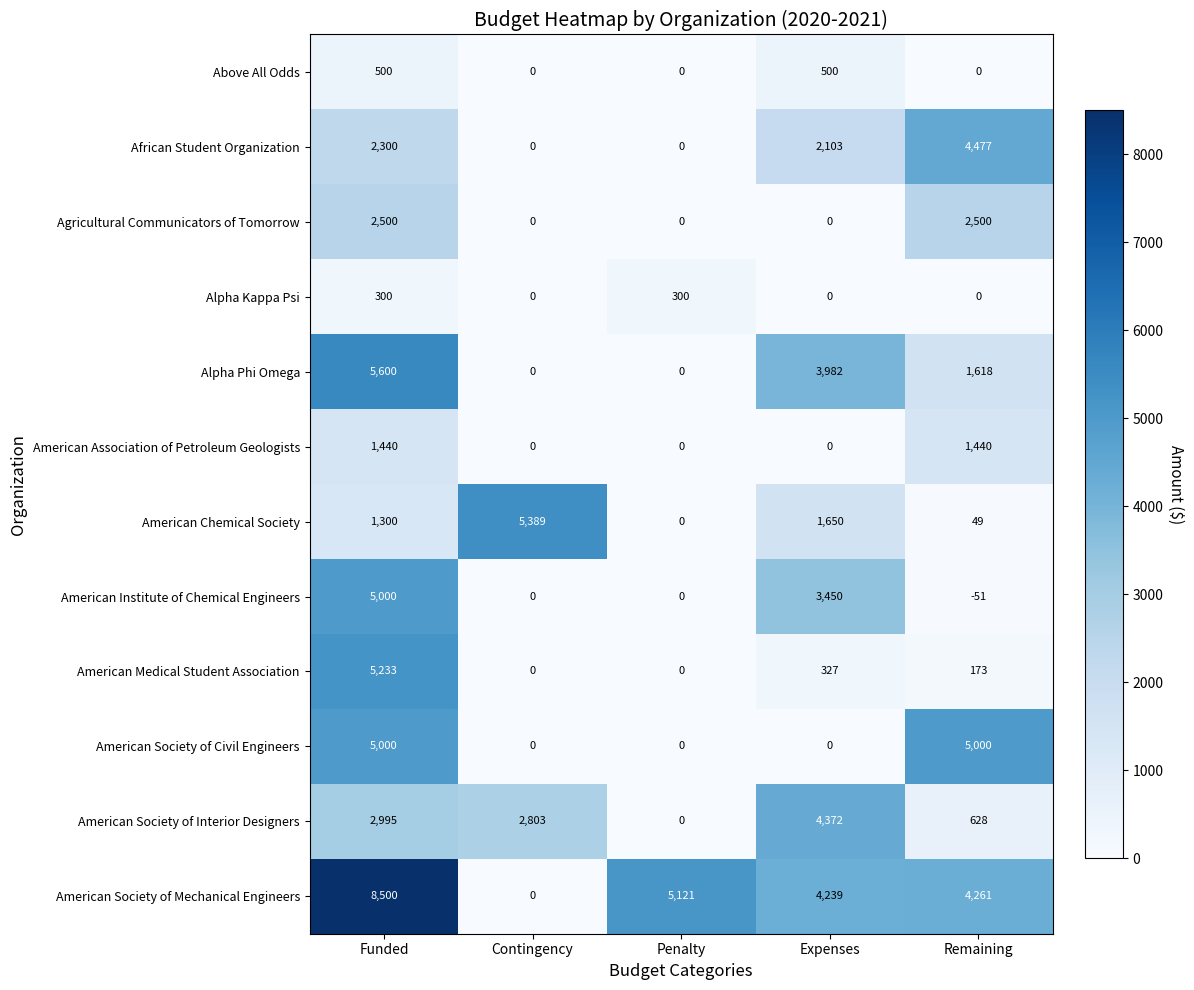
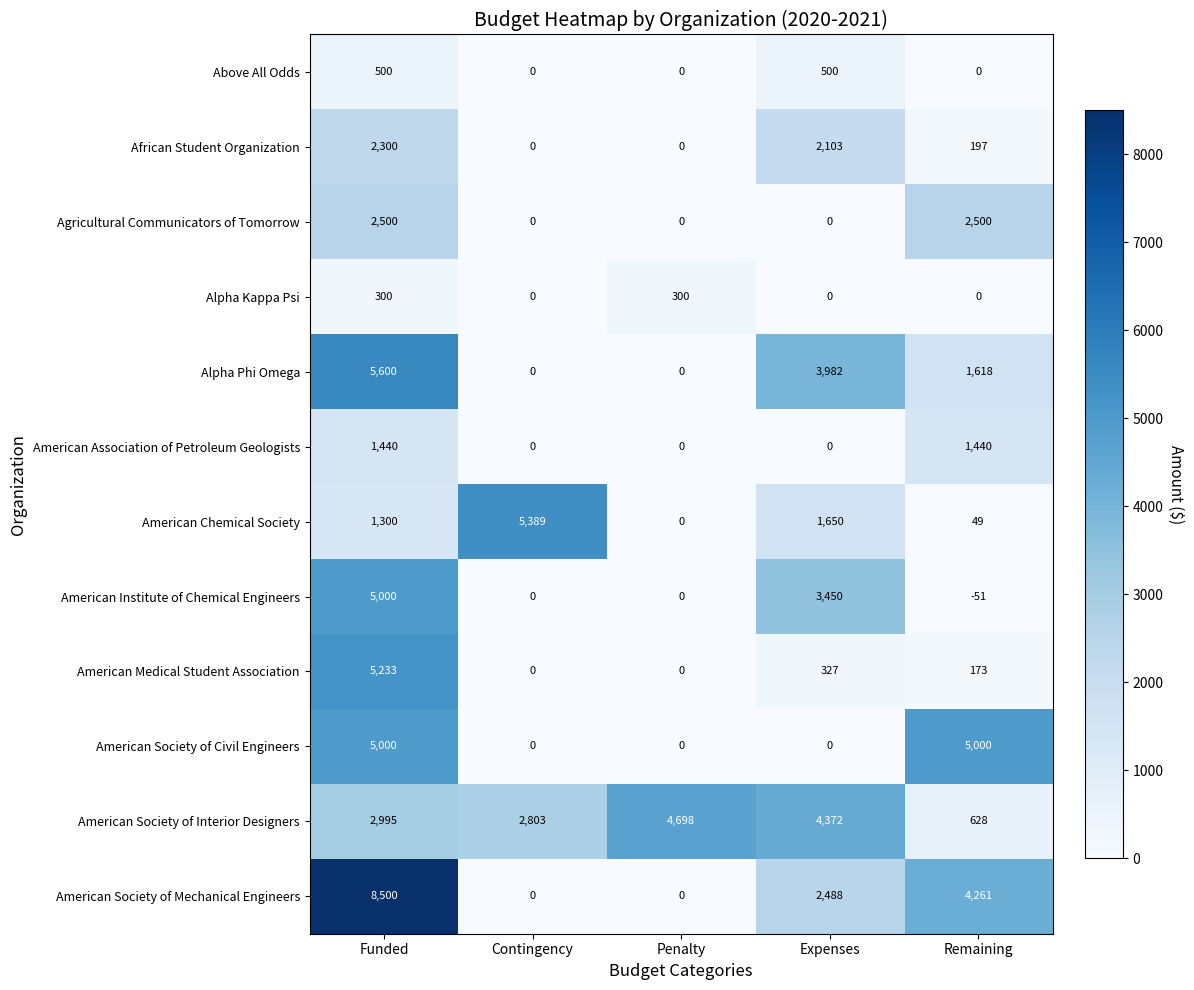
  {
    "Above All Odds": {
      "Funded": "500",
      "Contingency": "0",
      "Penalty": "0",
      "Expenses": "500",
      "Remaining": "0"
    },
    "African Student Organization": {
      "Funded": "2,300",
      "Contingency": "0",
      "Penalty": "0",
      "Expenses": "2,103",
-     "Remaining": "4,477"
+     "Remaining": "197"
    },
    "Agricultural Communicators of Tomorrow": {
      "Funded": "2,500",
      "Contingency": "0",
      "Penalty": "0",
      "Expenses": "0",
      "Remaining": "2,500"
    },
    "Alpha Kappa Psi": {
      "Funded": "300",
      "Contingency": "0",
      "Penalty": "300",
      "Expenses": "0",
      "Remaining": "0"
    },
    "Alpha Phi Omega": {
      "Funded": "5,600",
      "Contingency": "0",
      "Penalty": "0",
      "Expenses": "3,982",
      "Remaining": "1,618"
    },
    "American Association of Petroleum Geologists": {
      "Funded": "1,440",
      "Contingency": "0",
      "Penalty": "0",
      "Expenses": "0",
      "Remaining": "1,440"
    },
    "American Chemical Society": {
      "Funded": "1,300",
      "Contingency": "5,389",
      "Penalty": "0",
      "Expenses": "1,650",
      "Remaining": "49"
    },
    "American Institute of Chemical Engineers": {
      "Funded": "5,000",
      "Contingency": "0",
      "Penalty": "0",
      "Expenses": "3,450",
      "Remaining": "-51"
    },
    "American Medical Student Association": {
      "Funded": "5,233",
      "Contingency": "0",
      "Penalty": "0",
      "Expenses": "327",
      "Remaining": "173"
    },
    "American Society of Civil Engineers": {
      "Funded": "5,000",
      "Contingency": "0",
      "Penalty": "0",
      "Expenses": "0",
      "Remaining": "5,000"
    },
    "American Society of Interior Designers": {
      "Funded": "2,995",
      "Contingency": "2,803",
-     "Penalty": "0",
+     "Penalty": "4,698",
      "Expenses": "4,372",
      "Remaining": "628"
    },
    "American Society of Mechanical Engineers": {
      "Funded": "8,500",
      "Contingency": "0",
-     "Penalty": "5,121",
-     "Expenses": "4,239",
+     "Penalty": "0",
+     "Expenses": "2,488",
      "Remaining": "4,261"
    }
  }
